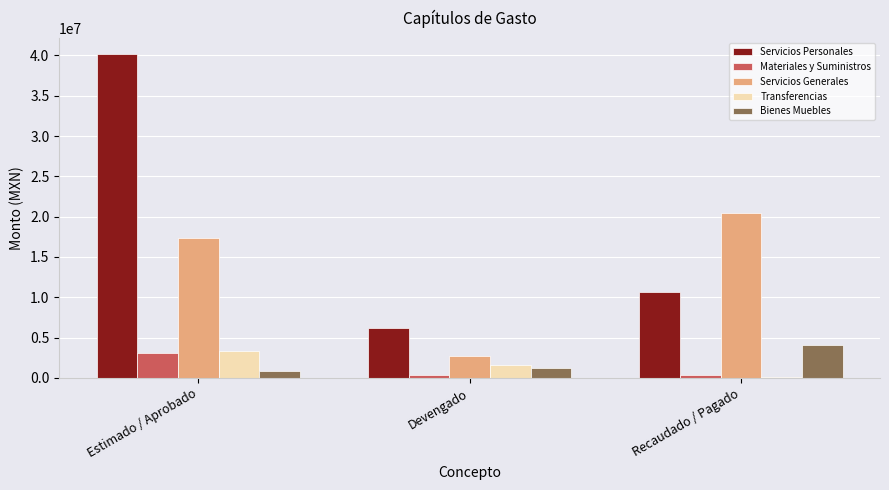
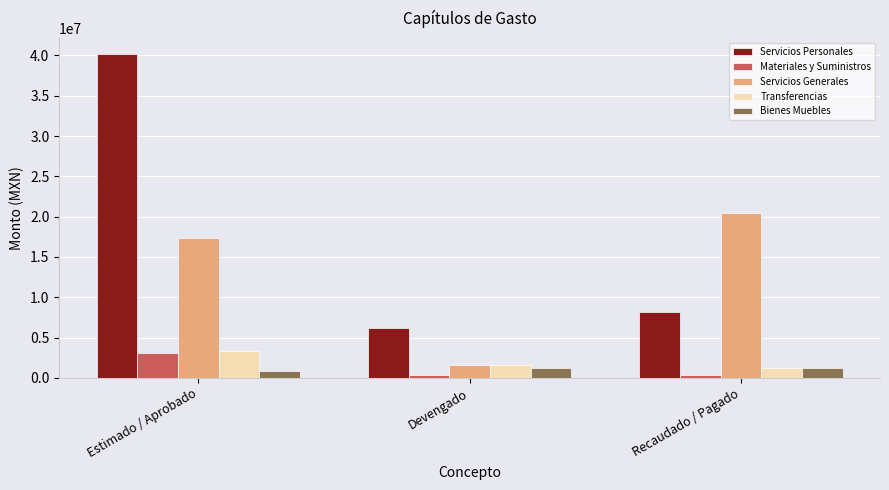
  {
    "Servicios Personales": {
      "Estimado / Aprobado": 40000000,
      "Devengado": 6000000,
-     "Recaudado / Pagado": 11000000
+     "Recaudado / Pagado": 8000000
    },
    "Materiales y Suministros": {
      "Estimado / Aprobado": 3000000,
      "Devengado": 0,
      "Recaudado / Pagado": 0
    },
    "Servicios Generales": {
      "Estimado / Aprobado": 17000000,
-     "Devengado": 3000000,
+     "Devengado": 2000000,
      "Recaudado / Pagado": 20000000
    },
    "Transferencias": {
      "Estimado / Aprobado": 3000000,
      "Devengado": 2000000,
-     "Recaudado / Pagado": 0
+     "Recaudado / Pagado": 1000000
    },
    "Bienes Muebles": {
      "Estimado / Aprobado": 1000000,
      "Devengado": 1000000,
-     "Recaudado / Pagado": 4000000
+     "Recaudado / Pagado": 1000000
    }
  }
